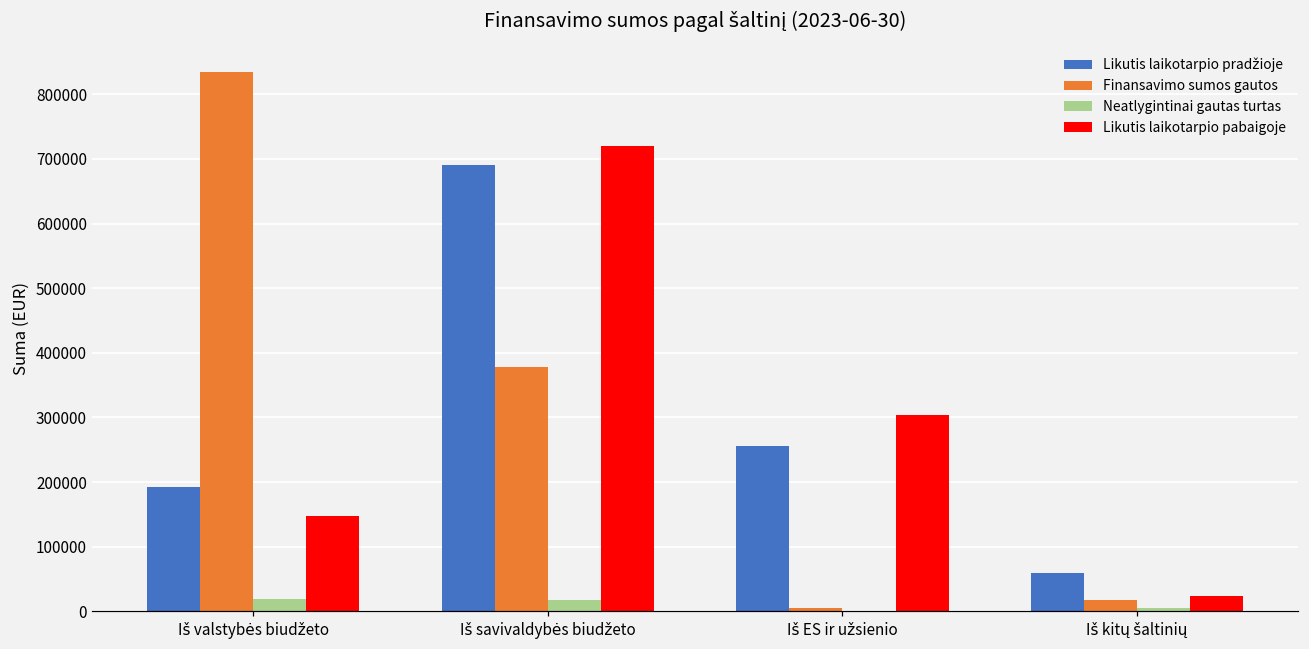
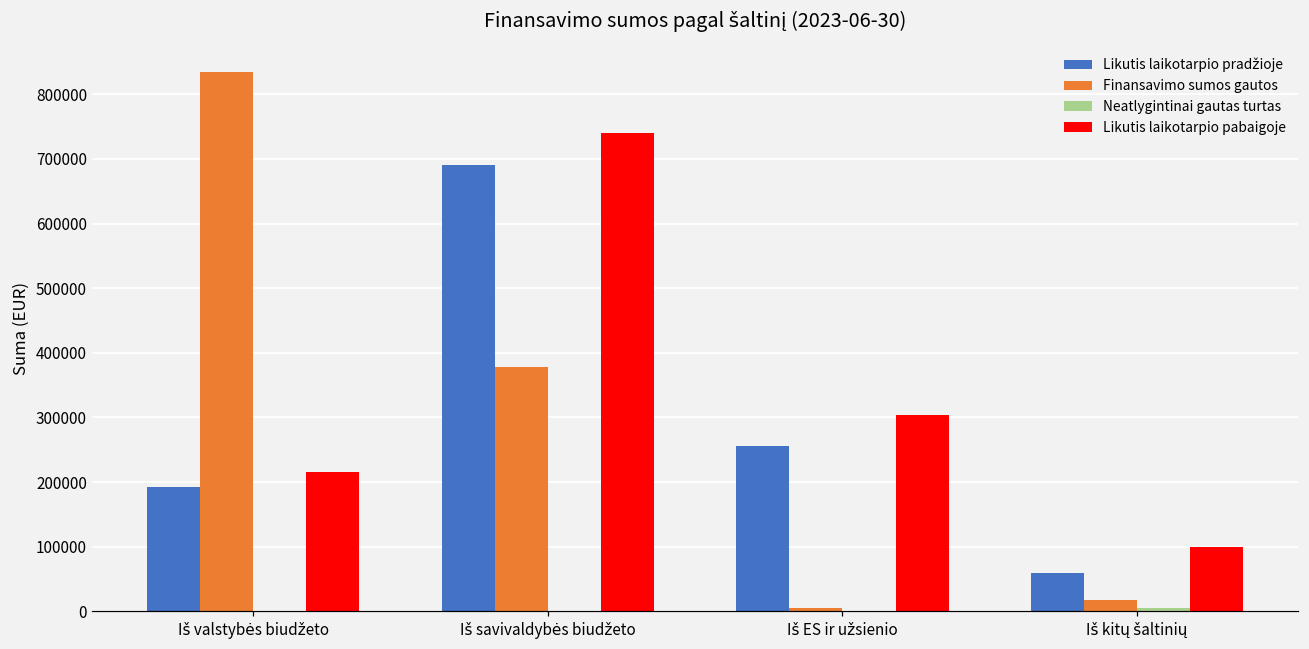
  {
    "Likutis laikotarpio pradžioje": {
      "Iš valstybės biudžeto": 190000,
      "Iš savivaldybės biudžeto": 690000,
      "Iš ES ir užsienio": 260000,
      "Iš kitų šaltinių": 60000
    },
    "Finansavimo sumos gautos": {
      "Iš valstybės biudžeto": 830000,
      "Iš savivaldybės biudžeto": 380000,
      "Iš ES ir užsienio": 10000,
      "Iš kitų šaltinių": 20000
    },
    "Neatlygintinai gautas turtas": {
-     "Iš valstybės biudžeto": 20000,
-     "Iš savivaldybės biudžeto": 20000,
+     "Iš valstybės biudžeto": 0,
+     "Iš savivaldybės biudžeto": 0,
      "Iš ES ir užsienio": 0,
      "Iš kitų šaltinių": 10000
    },
    "Likutis laikotarpio pabaigoje": {
-     "Iš valstybės biudžeto": 150000,
-     "Iš savivaldybės biudžeto": 720000,
+     "Iš valstybės biudžeto": 220000,
+     "Iš savivaldybės biudžeto": 740000,
      "Iš ES ir užsienio": 300000,
-     "Iš kitų šaltinių": 20000
+     "Iš kitų šaltinių": 100000
    }
  }
